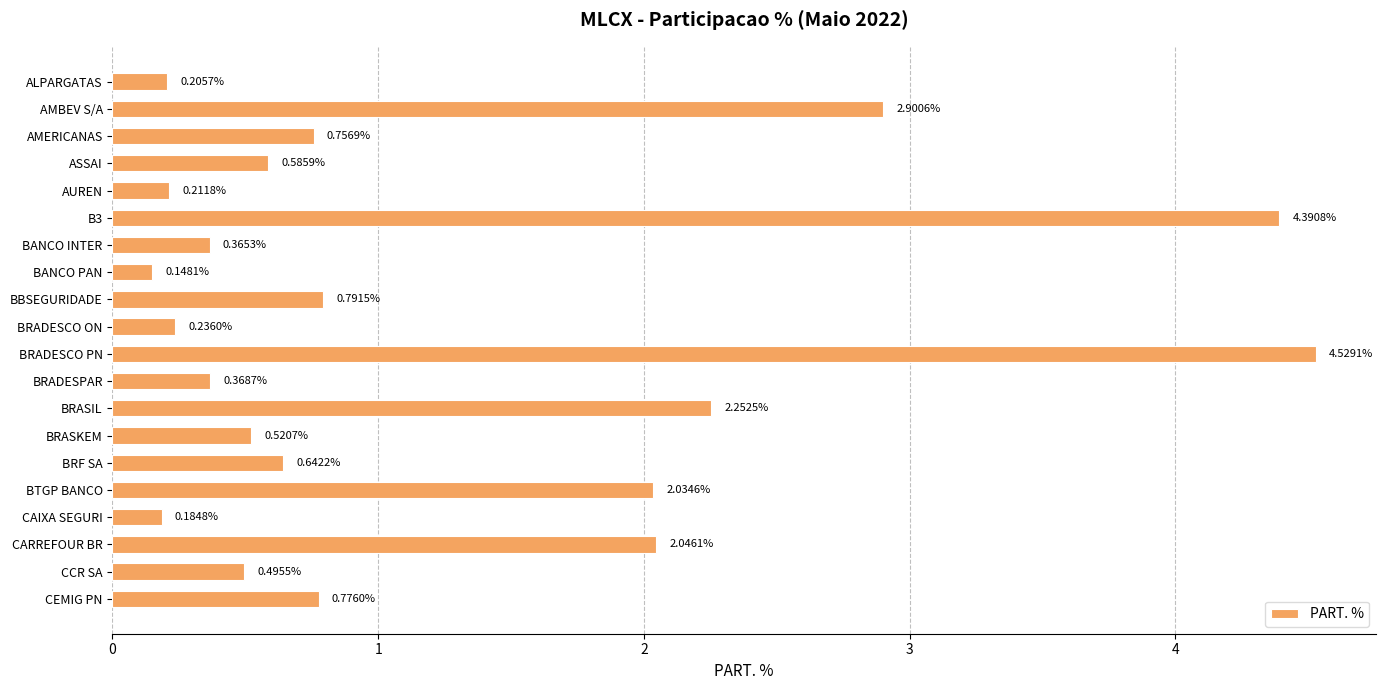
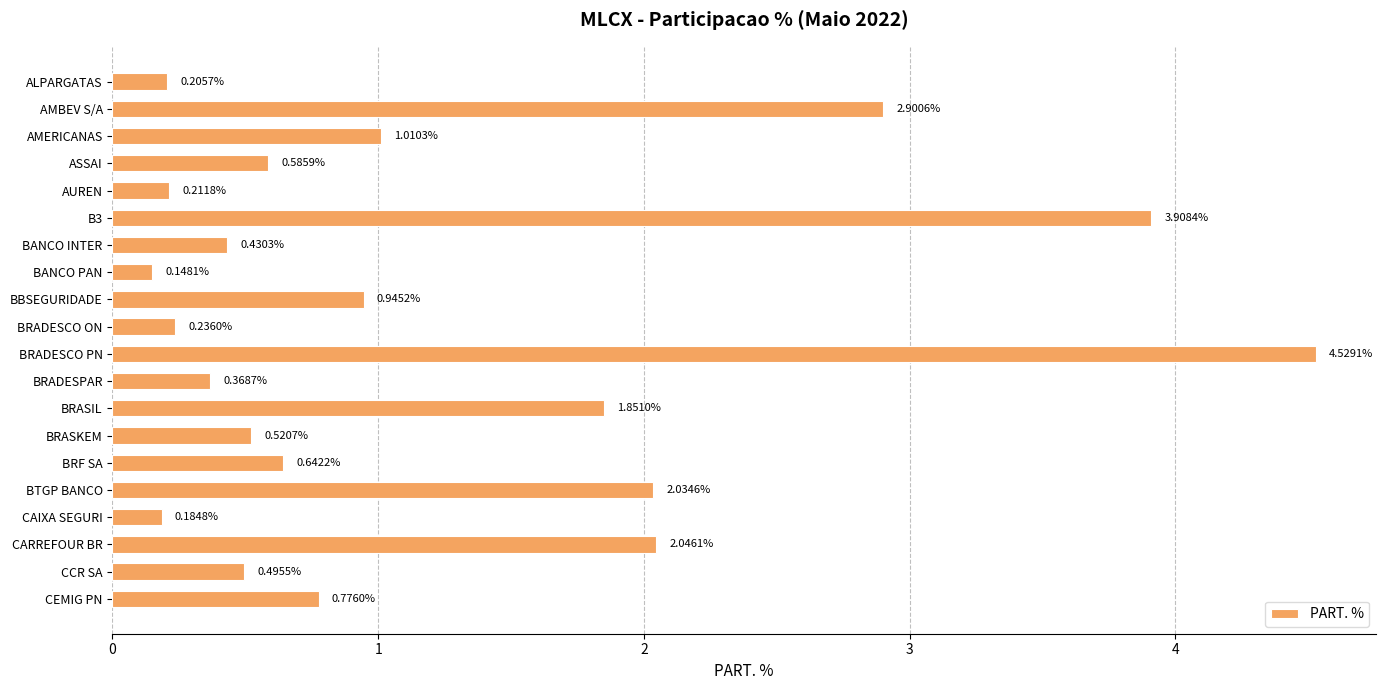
  {
    "ALPARGATAS": "0.2057%",
    "AMBEV S/A": "2.9006%",
-   "AMERICANAS": "0.7569%",
+   "AMERICANAS": "1.0103%",
    "ASSAI": "0.5859%",
    "AUREN": "0.2118%",
-   "B3": "4.3908%",
-   "BANCO INTER": "0.3653%",
+   "B3": "3.9084%",
+   "BANCO INTER": "0.4303%",
    "BANCO PAN": "0.1481%",
-   "BBSEGURIDADE": "0.7915%",
+   "BBSEGURIDADE": "0.9452%",
    "BRADESCO ON": "0.2360%",
    "BRADESCO PN": "4.5291%",
    "BRADESPAR": "0.3687%",
-   "BRASIL": "2.2525%",
+   "BRASIL": "1.8510%",
    "BRASKEM": "0.5207%",
    "BRF SA": "0.6422%",
    "BTGP BANCO": "2.0346%",
    "CAIXA SEGURI": "0.1848%",
    "CARREFOUR BR": "2.0461%",
    "CCR SA": "0.4955%",
    "CEMIG PN": "0.7760%"
  }
